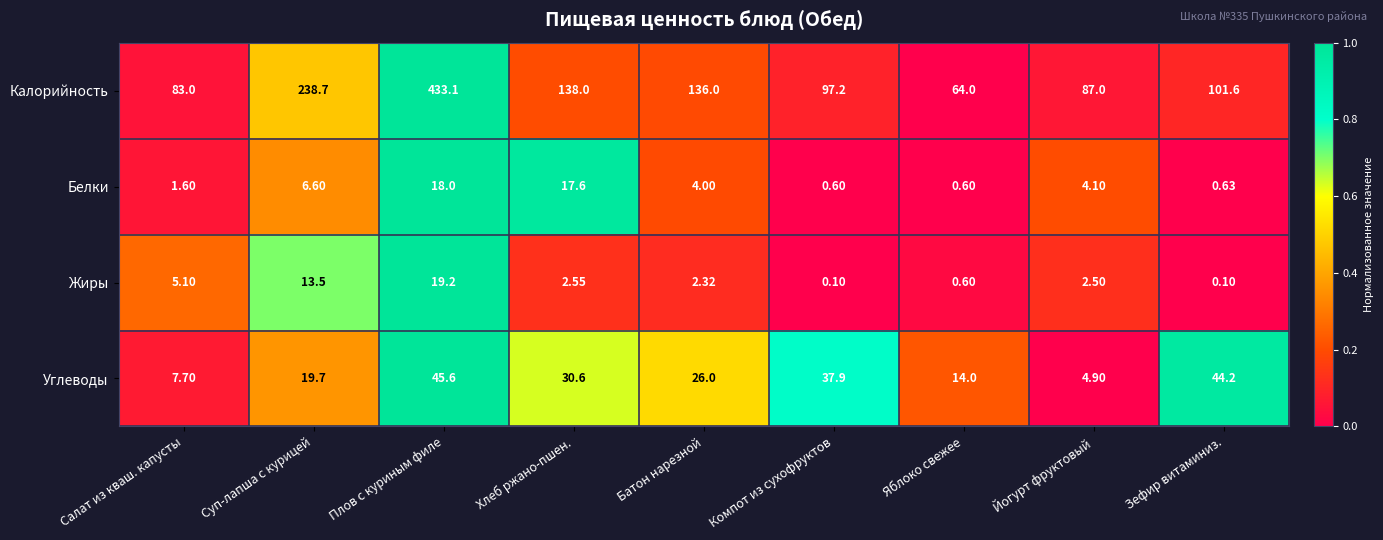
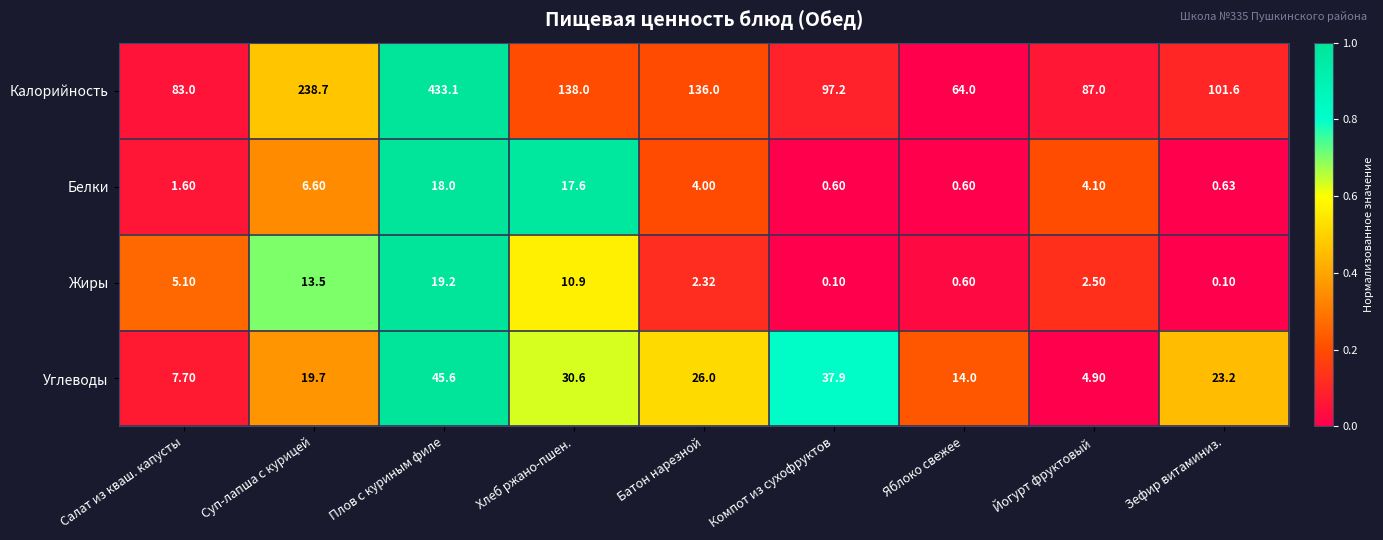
  {
    "Калорийность": {
      "Салат из кваш. капусты": 83.0,
      "Суп-лапша с курицей": 238.7,
      "Плов с куриным филе": 433.1,
      "Хлеб ржано-пшен.": 138.0,
      "Батон нарезной": 136.0,
      "Компот из сухофруктов": 97.2,
      "Яблоко свежее": 64.0,
      "Йогурт фруктовый": 87.0,
      "Зефир витаминиз.": 101.6
    },
    "Белки": {
      "Салат из кваш. капусты": 1.60,
      "Суп-лапша с курицей": 6.60,
      "Плов с куриным филе": 18.0,
      "Хлеб ржано-пшен.": 17.6,
      "Батон нарезной": 4.00,
      "Компот из сухофруктов": 0.60,
      "Яблоко свежее": 0.60,
      "Йогурт фруктовый": 4.10,
      "Зефир витаминиз.": 0.63
    },
    "Жиры": {
      "Салат из кваш. капусты": 5.10,
      "Суп-лапша с курицей": 13.5,
      "Плов с куриным филе": 19.2,
-     "Хлеб ржано-пшен.": 2.55,
+     "Хлеб ржано-пшен.": 10.9,
      "Батон нарезной": 2.32,
      "Компот из сухофруктов": 0.10,
      "Яблоко свежее": 0.60,
      "Йогурт фруктовый": 2.50,
      "Зефир витаминиз.": 0.10
    },
    "Углеводы": {
      "Салат из кваш. капусты": 7.70,
      "Суп-лапша с курицей": 19.7,
      "Плов с куриным филе": 45.6,
      "Хлеб ржано-пшен.": 30.6,
      "Батон нарезной": 26.0,
      "Компот из сухофруктов": 37.9,
      "Яблоко свежее": 14.0,
      "Йогурт фруктовый": 4.90,
-     "Зефир витаминиз.": 44.2
+     "Зефир витаминиз.": 23.2
    }
  }
